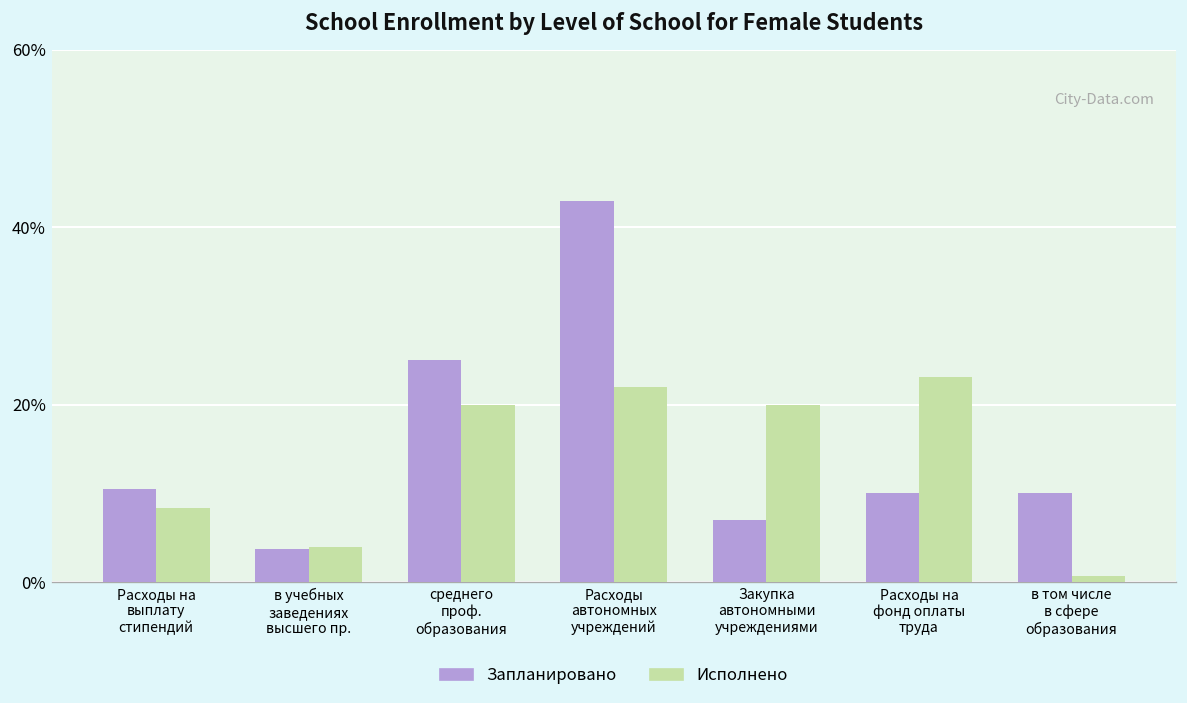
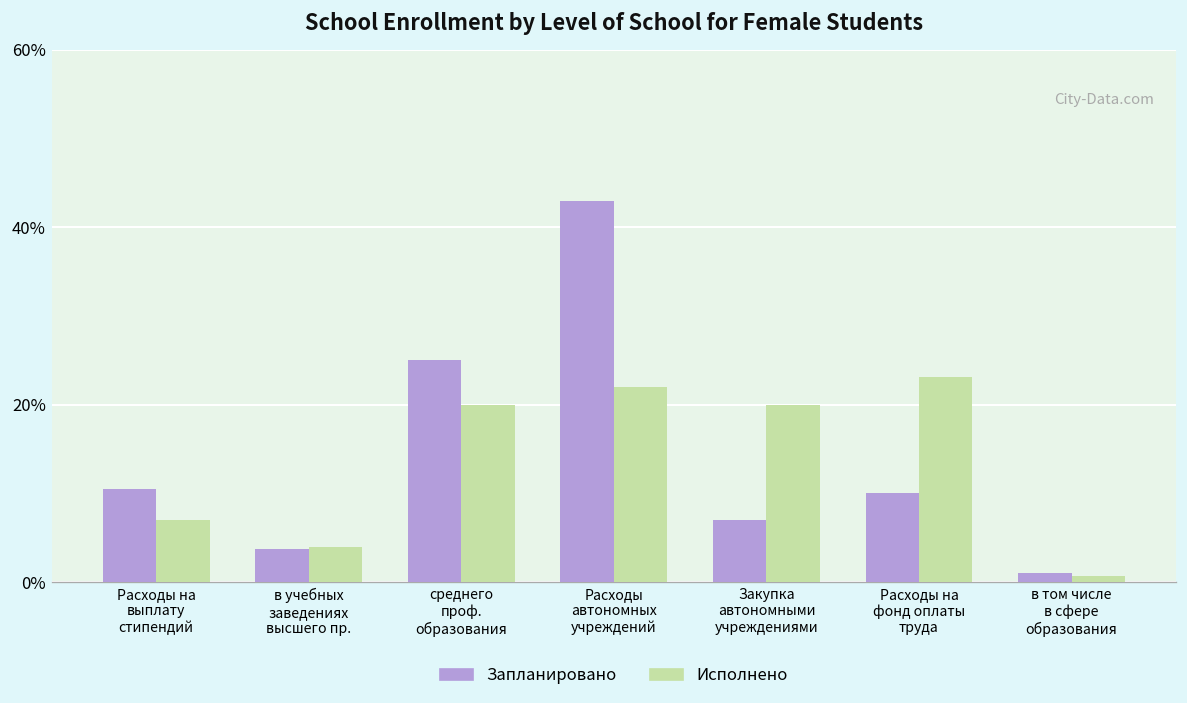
  {
    "Запланировано": {
      "Расходы на выплату стипендий": "11%",
      "в учебных заведениях высшего пр.": "4%",
      "среднего проф. образования": "25%",
      "Расходы автономных учреждений": "43%",
      "Закупка автономными учреждениями": "7%",
      "Расходы на фонд оплаты труда": "10%",
-     "в том числе в сфере образования": "10%"
+     "в том числе в сфере образования": "1%"
    },
    "Исполнено": {
-     "Расходы на выплату стипендий": "8%",
+     "Расходы на выплату стипендий": "7%",
      "в учебных заведениях высшего пр.": "4%",
      "среднего проф. образования": "20%",
      "Расходы автономных учреждений": "22%",
      "Закупка автономными учреждениями": "20%",
      "Расходы на фонд оплаты труда": "23%",
      "в том числе в сфере образования": "1%"
    }
  }
